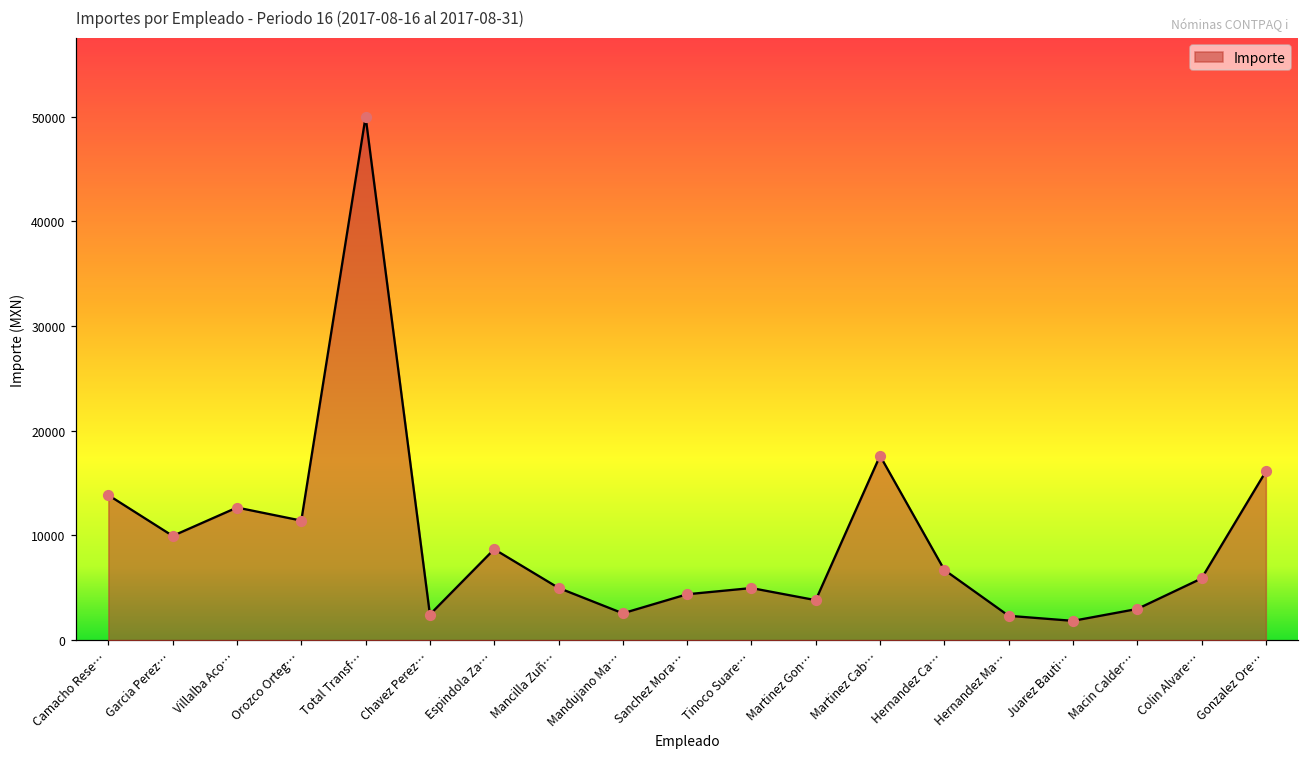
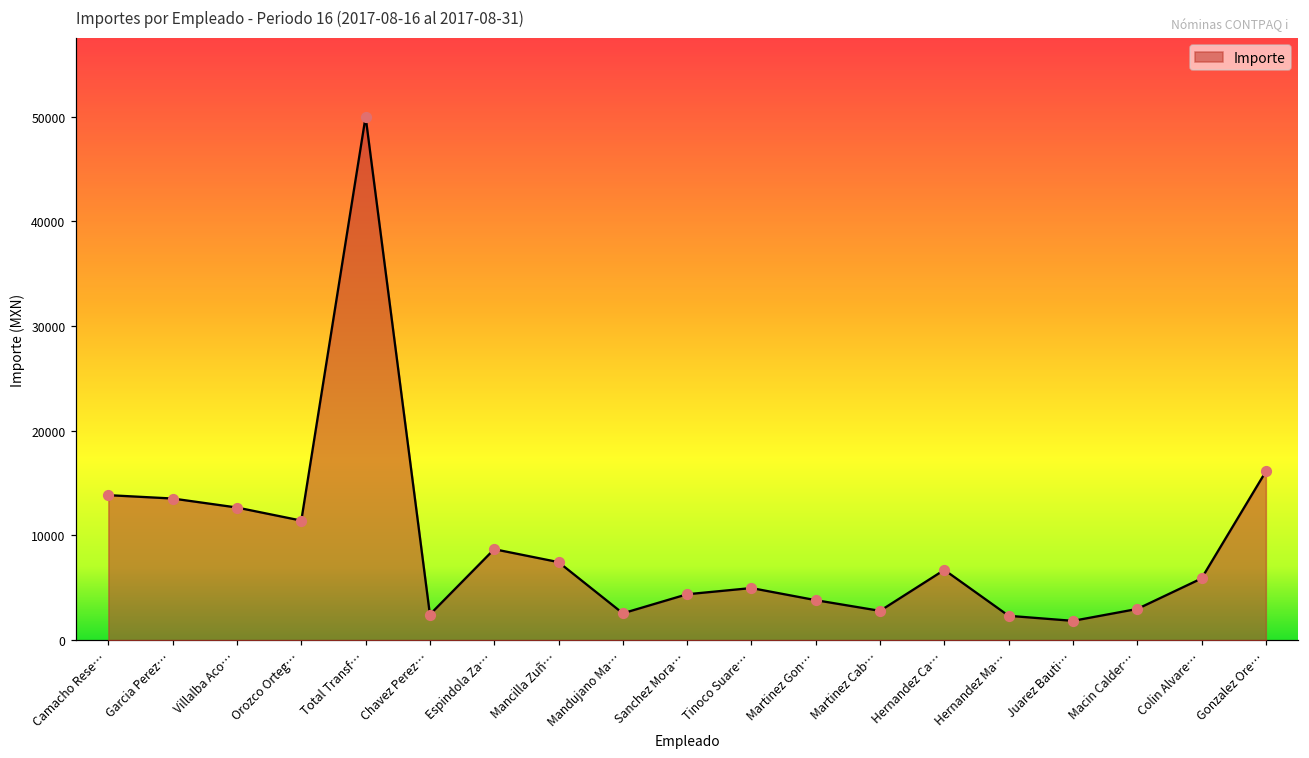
  {
    "Camacho Rese…": 14000,
-   "Garcia Perez…": 10000,
+   "Garcia Perez…": 14000,
    "Villalba Aco…": 13000,
    "Orozco Orteg…": 11000,
    "Total Transf…": 50000,
    "Chavez Perez…": 2000,
    "Espindola Za…": 9000,
-   "Mancilla Zuñ…": 5000,
+   "Mancilla Zuñ…": 7000,
    "Mandujano Ma…": 3000,
    "Sanchez Mora…": 4000,
    "Tinoco Suare…": 5000,
    "Martinez Gon…": 4000,
-   "Martinez Cab…": 18000,
+   "Martinez Cab…": 3000,
    "Hernandez Ca…": 7000,
    "Hernandez Ma…": 2000,
    "Juarez Bauti…": 2000,
    "Macin Calder…": 3000,
    "Colin Alvare…": 6000,
    "Gonzalez Ore…": 16000
  }
